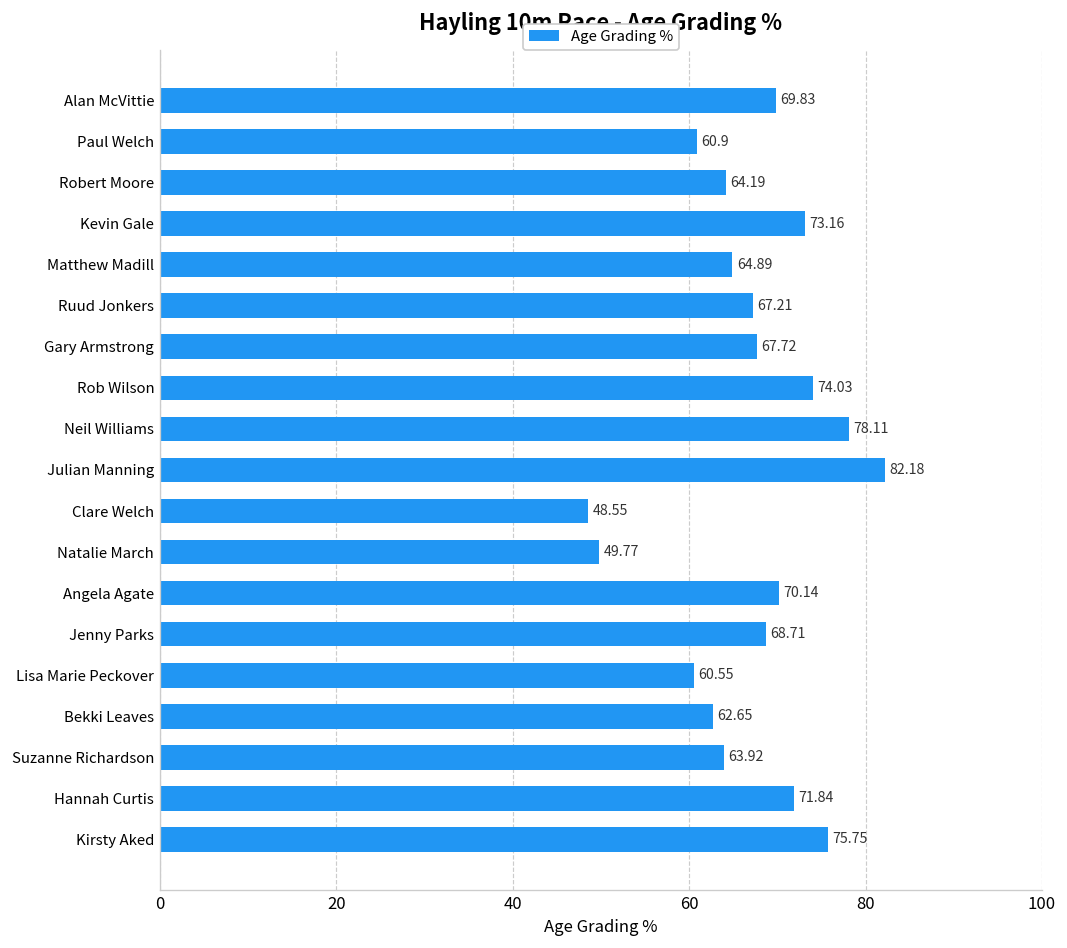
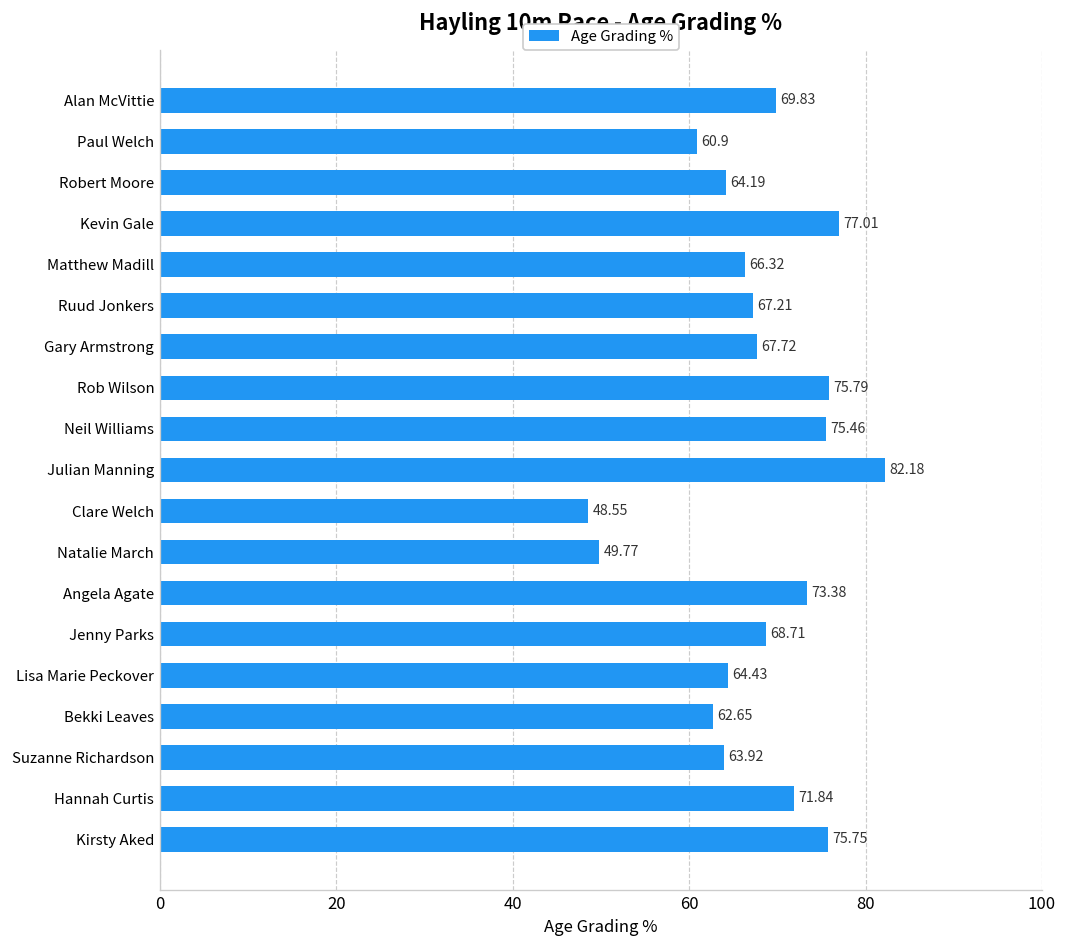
  {
    "Alan McVittie": 69.83,
    "Paul Welch": 60.9,
    "Robert Moore": 64.19,
-   "Kevin Gale": 73.16,
-   "Matthew Madill": 64.89,
+   "Kevin Gale": 77.01,
+   "Matthew Madill": 66.32,
    "Ruud Jonkers": 67.21,
    "Gary Armstrong": 67.72,
-   "Rob Wilson": 74.03,
-   "Neil Williams": 78.11,
+   "Rob Wilson": 75.79,
+   "Neil Williams": 75.46,
    "Julian Manning": 82.18,
    "Clare Welch": 48.55,
    "Natalie March": 49.77,
-   "Angela Agate": 70.14,
+   "Angela Agate": 73.38,
    "Jenny Parks": 68.71,
-   "Lisa Marie Peckover": 60.55,
+   "Lisa Marie Peckover": 64.43,
    "Bekki Leaves": 62.65,
    "Suzanne Richardson": 63.92,
    "Hannah Curtis": 71.84,
    "Kirsty Aked": 75.75
  }
